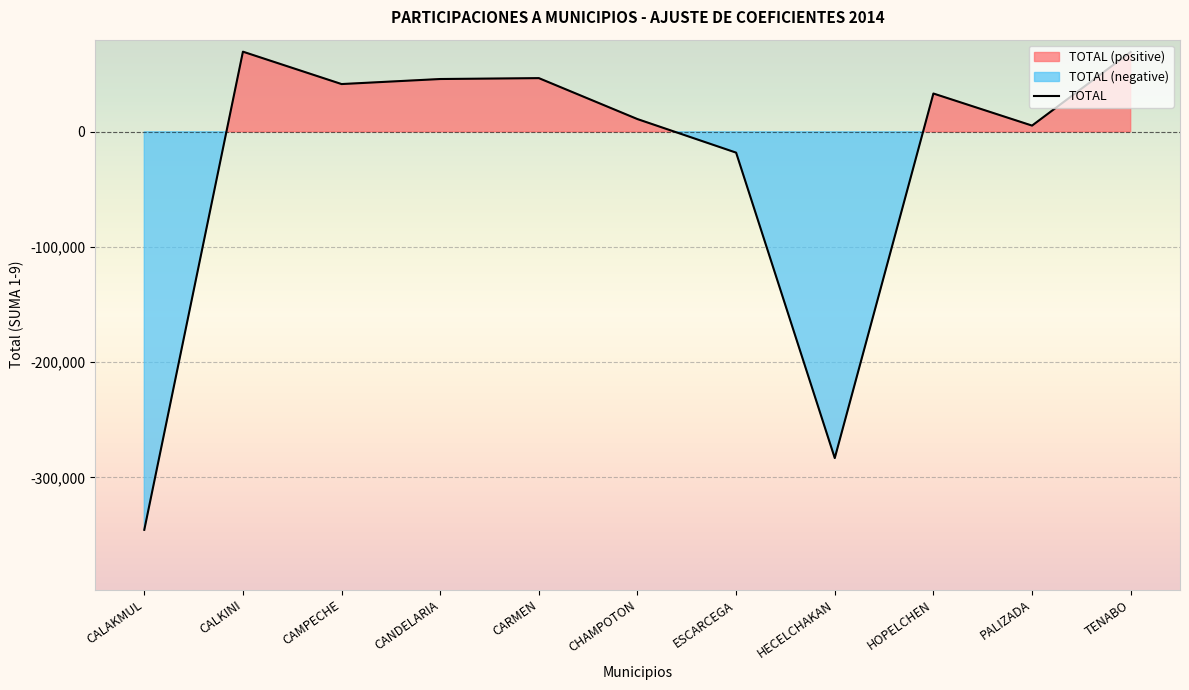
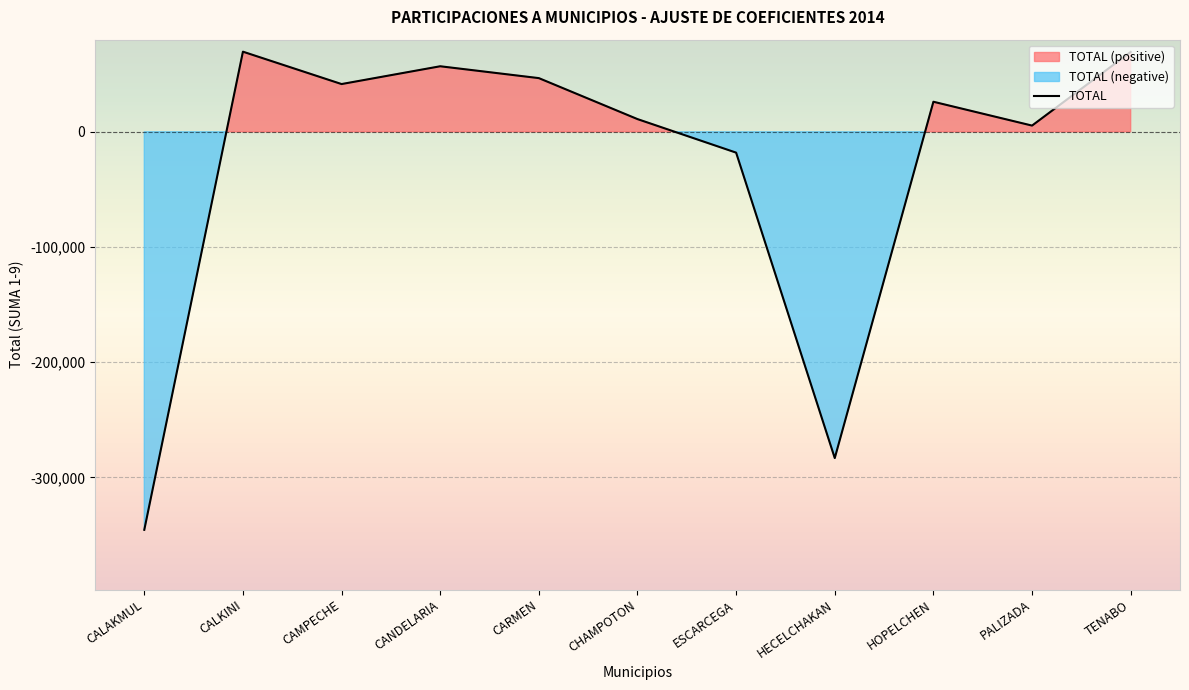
  {
    "CALAKMUL": "-345,000",
    "CALKINI": "70,000",
    "CAMPECHE": "41,000",
-   "CANDELARIA": "46,000",
+   "CANDELARIA": "57,000",
    "CARMEN": "47,000",
    "CHAMPOTON": "11,000",
    "ESCARCEGA": "-18,000",
    "HECELCHAKAN": "-283,000",
-   "HOPELCHEN": "33,000",
+   "HOPELCHEN": "26,000",
    "PALIZADA": "5,000"
  }
